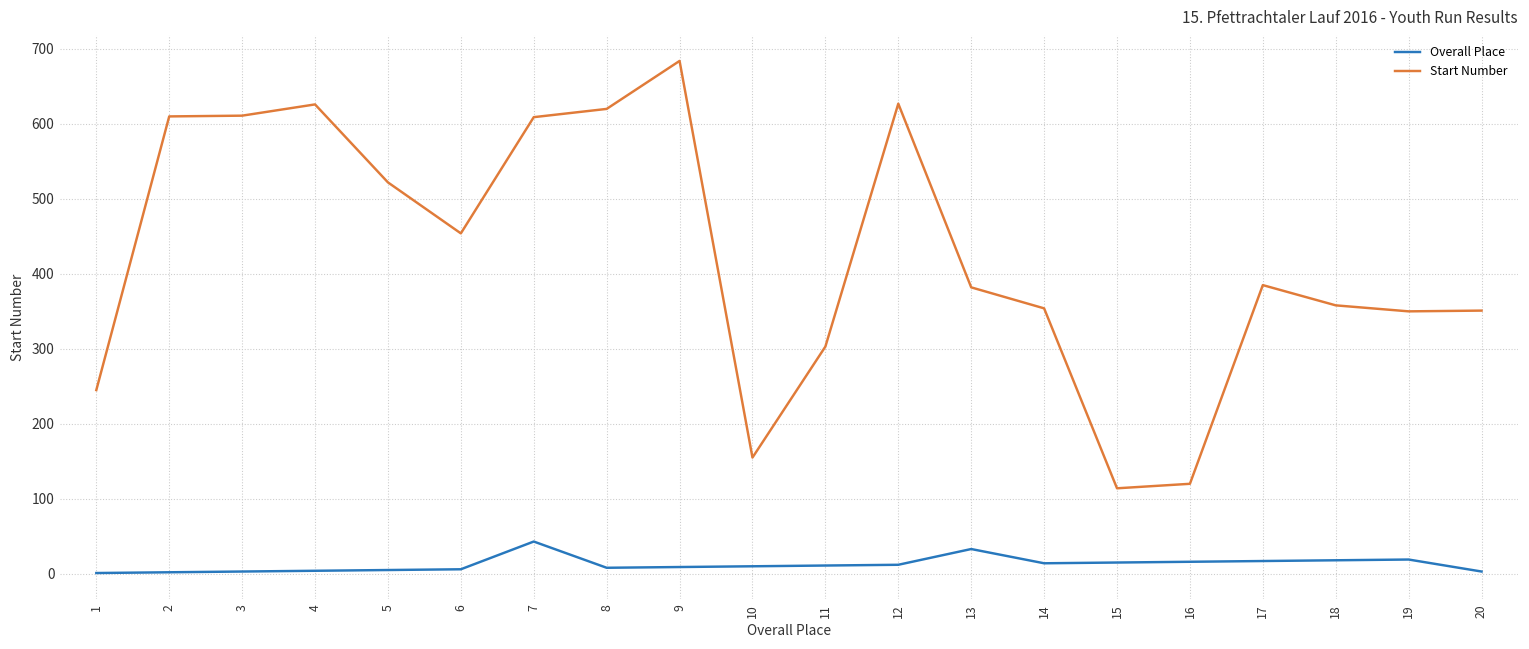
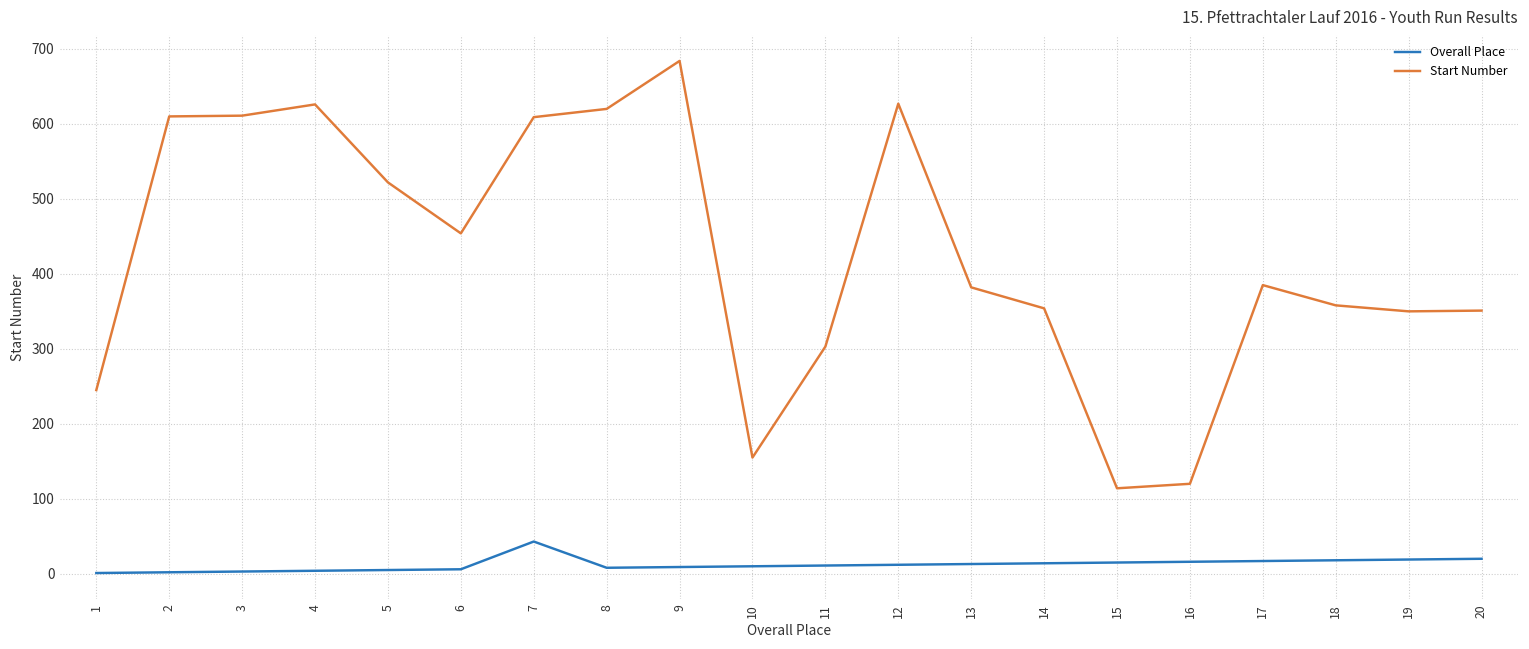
  {
    "Overall Place": {
      "1": 0,
      "2": 0,
      "3": 0,
      "4": 0,
      "5": 10,
      "6": 10,
      "7": 40,
      "8": 10,
      "9": 10,
      "10": 10,
      "11": 10,
      "12": 10,
-     "13": 30,
+     "13": 10,
      "14": 10,
      "15": 20,
      "16": 20,
      "17": 20,
      "18": 20,
      "19": 20,
-     "20": 0
+     "20": 20
    },
    "Start Number": {
      "1": 250,
      "2": 610,
      "3": 610,
      "4": 630,
      "5": 520,
      "6": 450,
      "7": 610,
      "8": 620,
      "9": 680,
      "10": 160,
      "11": 300,
      "12": 630,
      "13": 380,
      "14": 350,
      "15": 110,
      "16": 120,
      "17": 390,
      "18": 360,
      "19": 350,
      "20": 350
    }
  }
